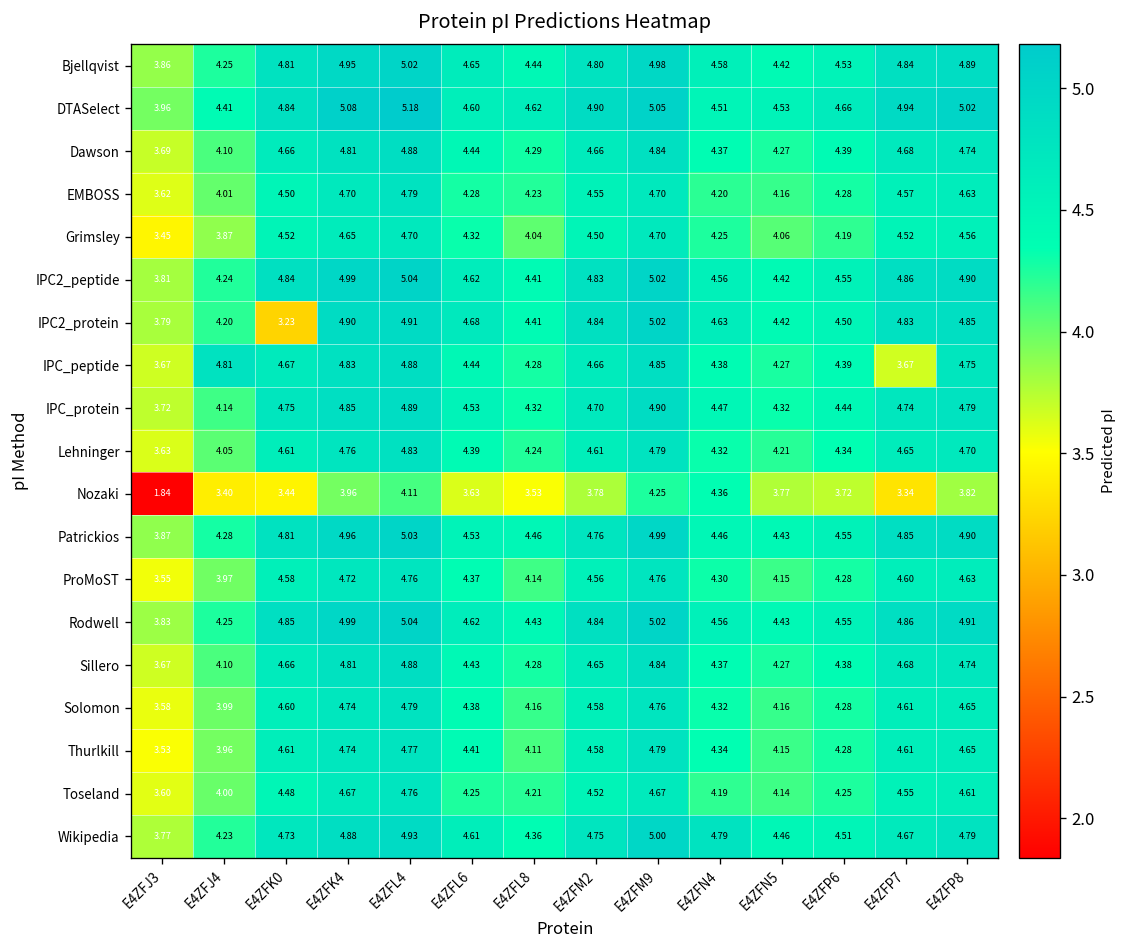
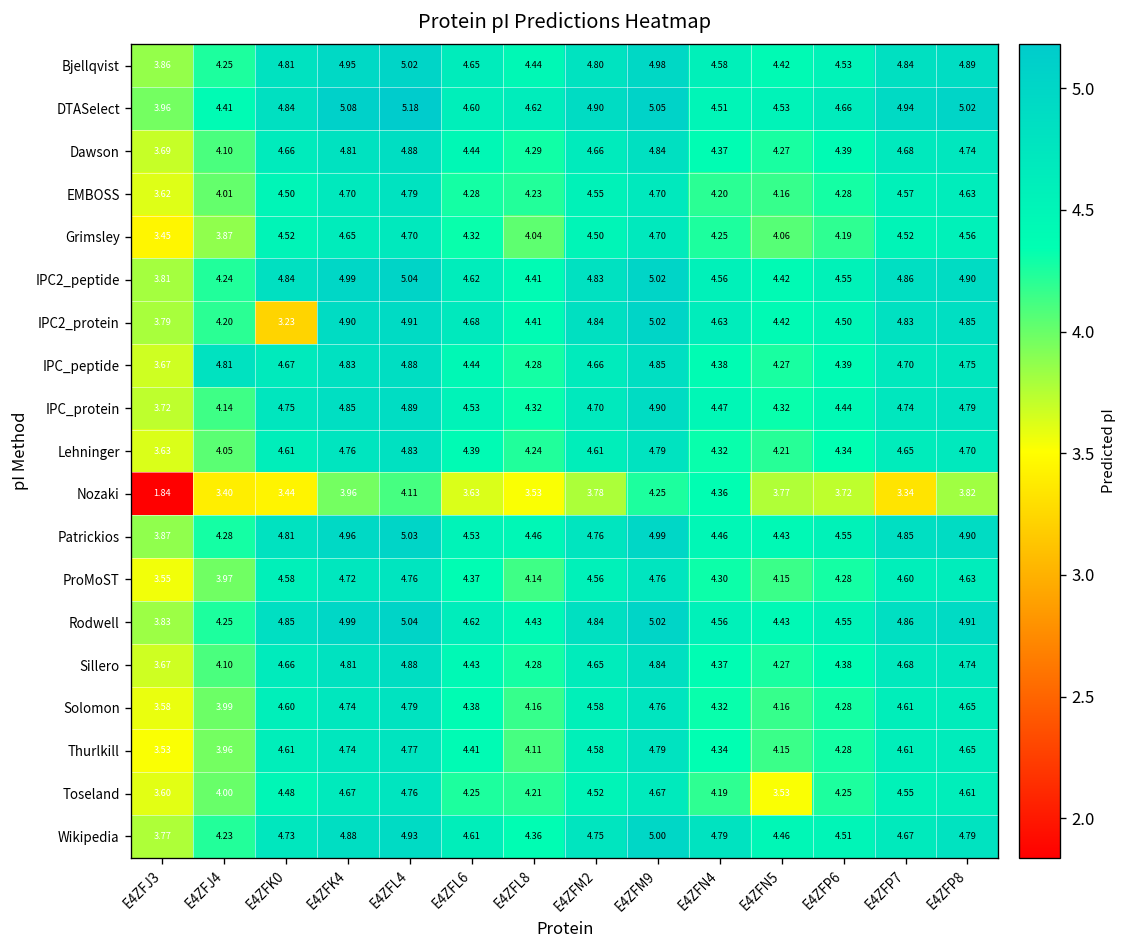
  {
    "IPC_peptide": {
      "E4ZFJ3": 3.67,
      "E4ZFJ4": 4.81,
      "E4ZFK0": 4.67,
      "E4ZFK4": 4.83,
      "E4ZFL4": 4.88,
      "E4ZFL6": 4.44,
      "E4ZFL8": 4.28,
      "E4ZFM2": 4.66,
      "E4ZFM9": 4.85,
      "E4ZFN4": 4.38,
      "E4ZFN5": 4.27,
      "E4ZFP6": 4.39,
-     "E4ZFP7": 3.67,
+     "E4ZFP7": 4.70,
      "E4ZFP8": 4.75
    },
    "Toseland": {
      "E4ZFJ3": 3.60,
      "E4ZFJ4": 4.00,
      "E4ZFK0": 4.48,
      "E4ZFK4": 4.67,
      "E4ZFL4": 4.76,
      "E4ZFL6": 4.25,
      "E4ZFL8": 4.21,
      "E4ZFM2": 4.52,
      "E4ZFM9": 4.67,
      "E4ZFN4": 4.19,
-     "E4ZFN5": 4.14,
+     "E4ZFN5": 3.53,
      "E4ZFP6": 4.25,
      "E4ZFP7": 4.55,
      "E4ZFP8": 4.61
    }
  }
